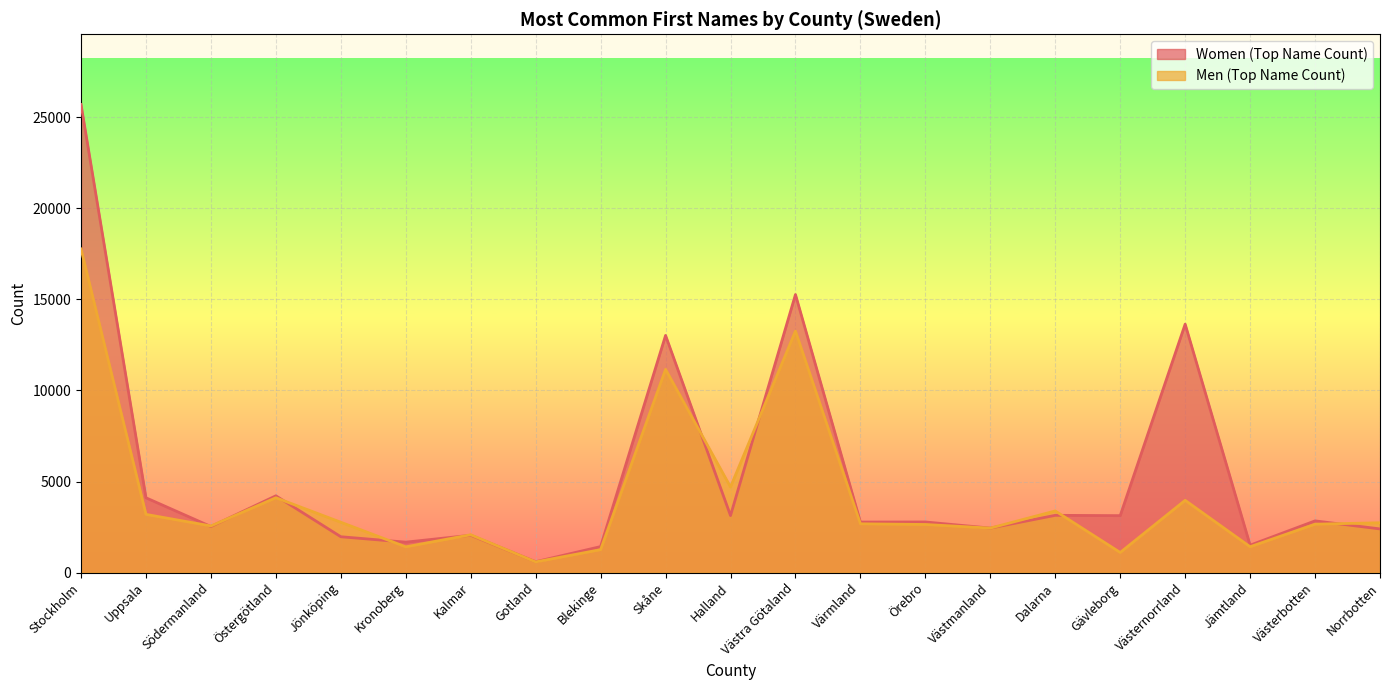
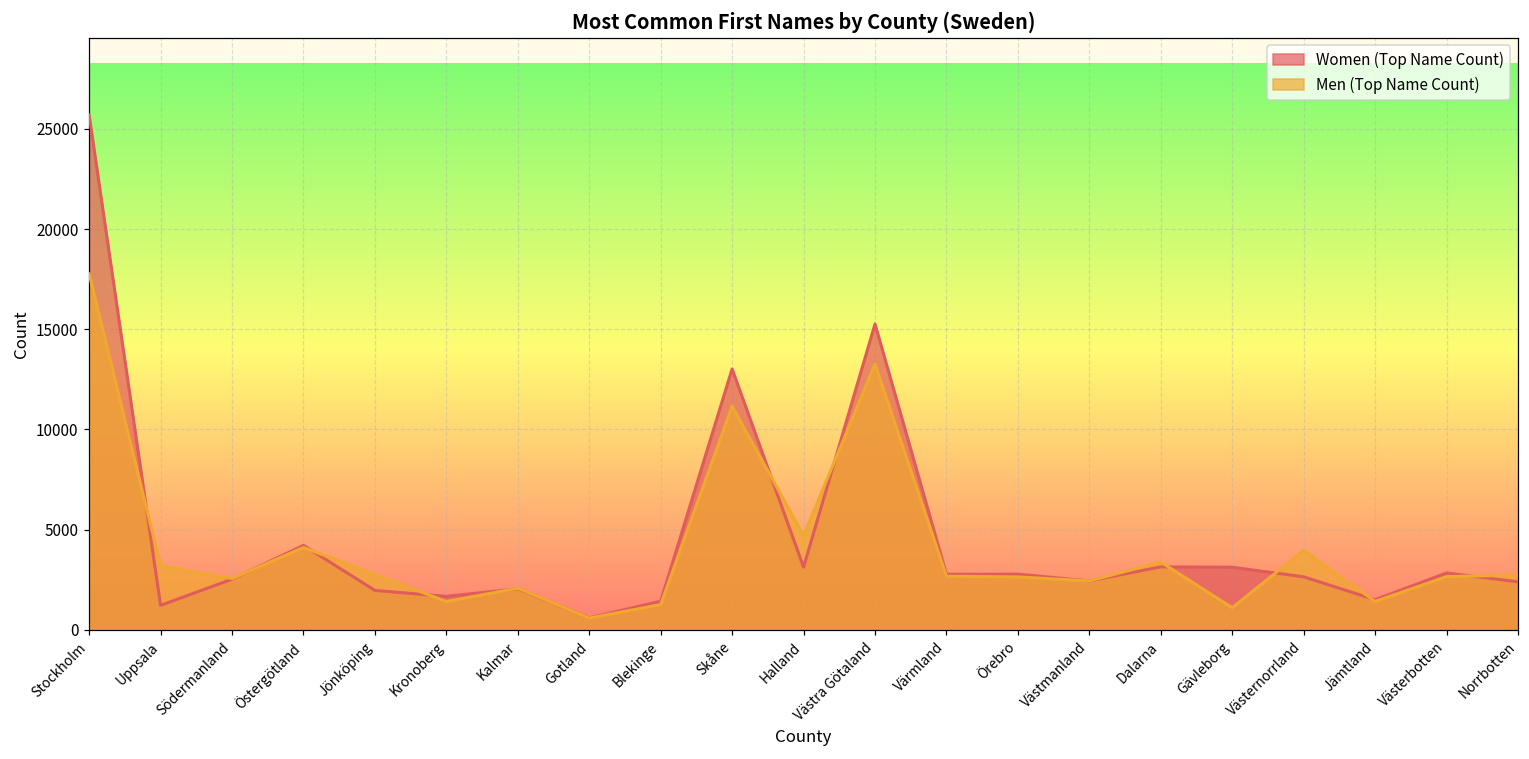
  {
    "Women (Top Name Count)": {
      "Stockholm": 25700,
-     "Uppsala": 4100,
+     "Uppsala": 1200,
      "Jönköping": 2000,
      "Kronoberg": 1700,
      "Blekinge": 1400,
      "Skåne": 13000,
      "Halland": 3100,
      "Västra Götaland": 15300,
      "Dalarna": 3100,
      "Gävleborg": 3100,
-     "Västernorrland": 13600,
+     "Västernorrland": 2600,
      "Västerbotten": 2800,
      "Norrbotten": 2400
    },
    "Men (Top Name Count)": {
      "Stockholm": 17800,
      "Uppsala": 3200,
      "Jönköping": 2800,
      "Kronoberg": 1400,
      "Blekinge": 1300,
      "Skåne": 11200,
      "Halland": 4700,
      "Västra Götaland": 13300,
      "Dalarna": 3400,
      "Gävleborg": 1100,
      "Västernorrland": 4000,
      "Västerbotten": 2700,
      "Norrbotten": 2700
    }
  }
